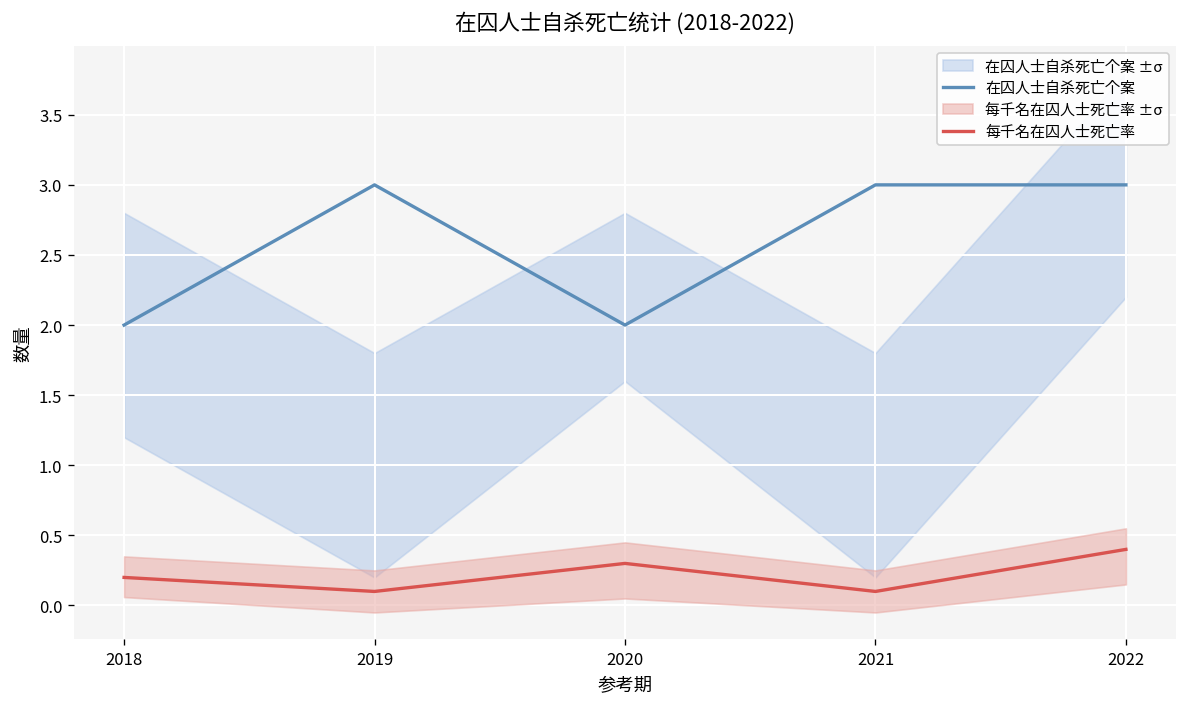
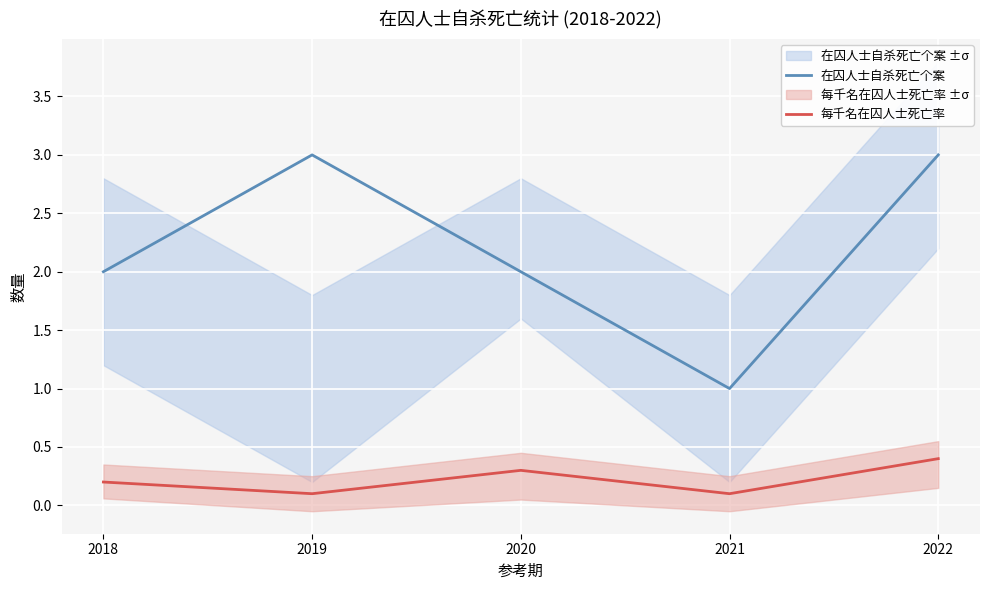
  {
    "在囚人士自杀死亡个案": {
      "2018": 2,
      "2019": 3,
      "2020": 2,
-     "2021": 3,
+     "2021": 1,
      "2022": 3
    },
    "每千名在囚人士死亡率": {
      "2018": 0.20,
      "2019": 0.10,
      "2020": 0.30,
      "2021": 0.10,
      "2022": 0.40
    }
  }
